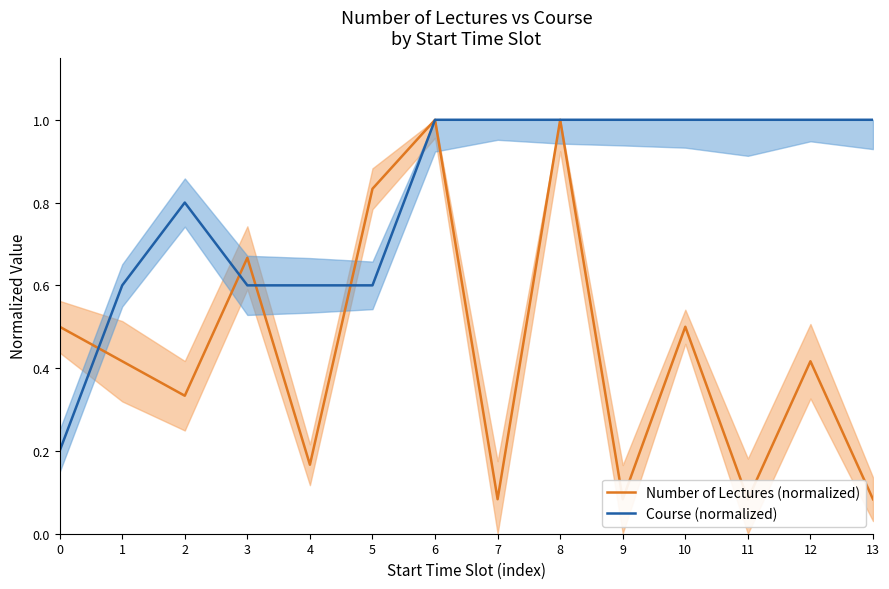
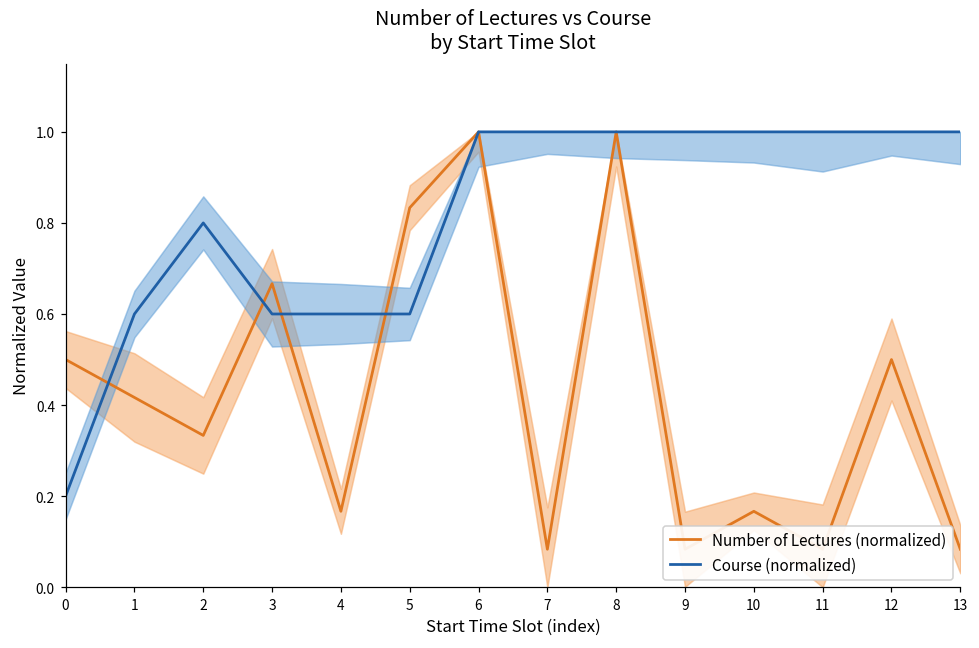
  {
    "Number of Lectures (normalized)": {
      "0": 0.50,
      "1": 0.42,
      "2": 0.33,
      "4": 0.17,
      "5": 0.83,
      "7": 0.08,
-     "10": 0.50,
-     "12": 0.42,
+     "10": 0.17,
+     "12": 0.50,
      "13": 0.08
    },
    "Course (normalized)": {
      "0": 0.20,
      "1": 0.60,
      "2": 0.80,
      "3": 0.60,
      "4": 0.60,
      "5": 0.60
    }
  }
